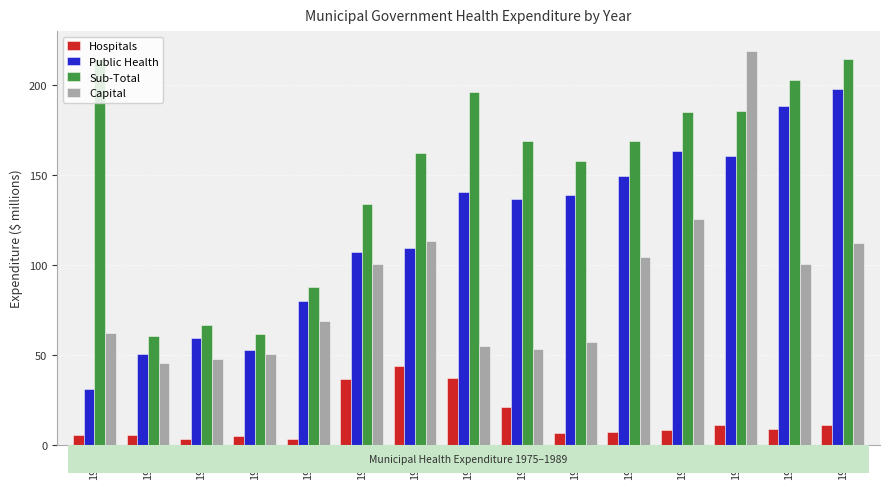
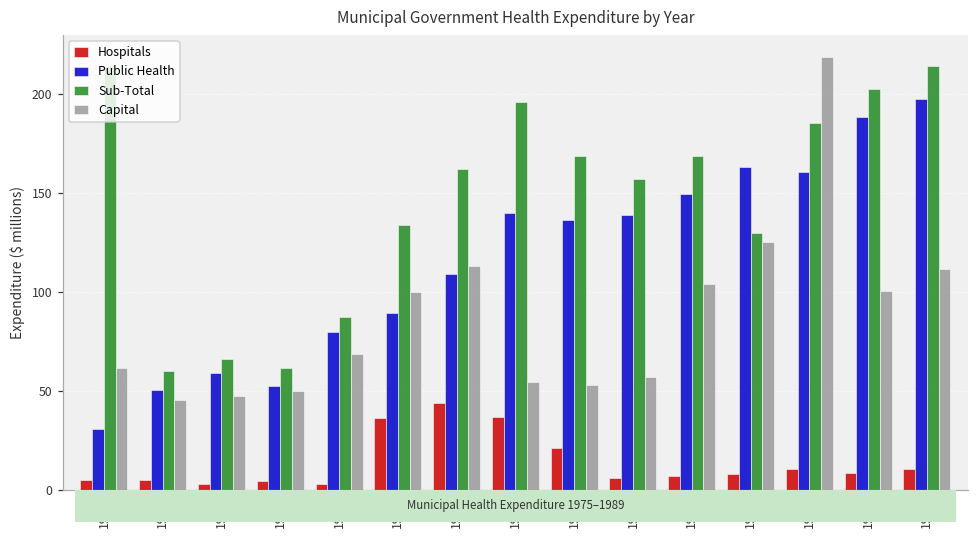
  {
    "Hospitals": {
      "1975": 5,
      "1976": 5,
      "1977": 3,
      "1978": 5,
      "1979": 3,
      "1980": 36,
      "1981": 44,
      "1982": 37,
      "1983": 21,
      "1985": 7,
      "1986": 8,
      "1987": 11,
      "1988": 9,
      "1989": 11
    },
    "Public Health": {
      "1975": 31,
      "1976": 51,
      "1977": 59,
      "1978": 52,
      "1979": 80,
-     "1980": 107,
+     "1980": 90,
      "1981": 109,
      "1982": 140,
      "1983": 136,
      "1984": 139,
      "1985": 149,
      "1986": 163,
      "1987": 161,
      "1988": 188,
      "1989": 198
    },
    "Sub-Total": {
      "1976": 60,
      "1977": 66,
      "1978": 62,
      "1979": 87,
      "1980": 134,
      "1981": 162,
      "1982": 196,
      "1983": 169,
      "1984": 157,
      "1985": 169,
-     "1986": 185,
+     "1986": 130,
      "1987": 186,
      "1988": 203,
      "1989": 214
    },
    "Capital": {
      "1975": 62,
      "1976": 45,
      "1977": 48,
      "1978": 50,
      "1979": 69,
      "1980": 100,
      "1981": 113,
      "1982": 55,
      "1983": 53,
      "1984": 57,
      "1985": 104,
      "1986": 125,
      "1987": 219,
      "1988": 101,
      "1989": 112
    }
  }
